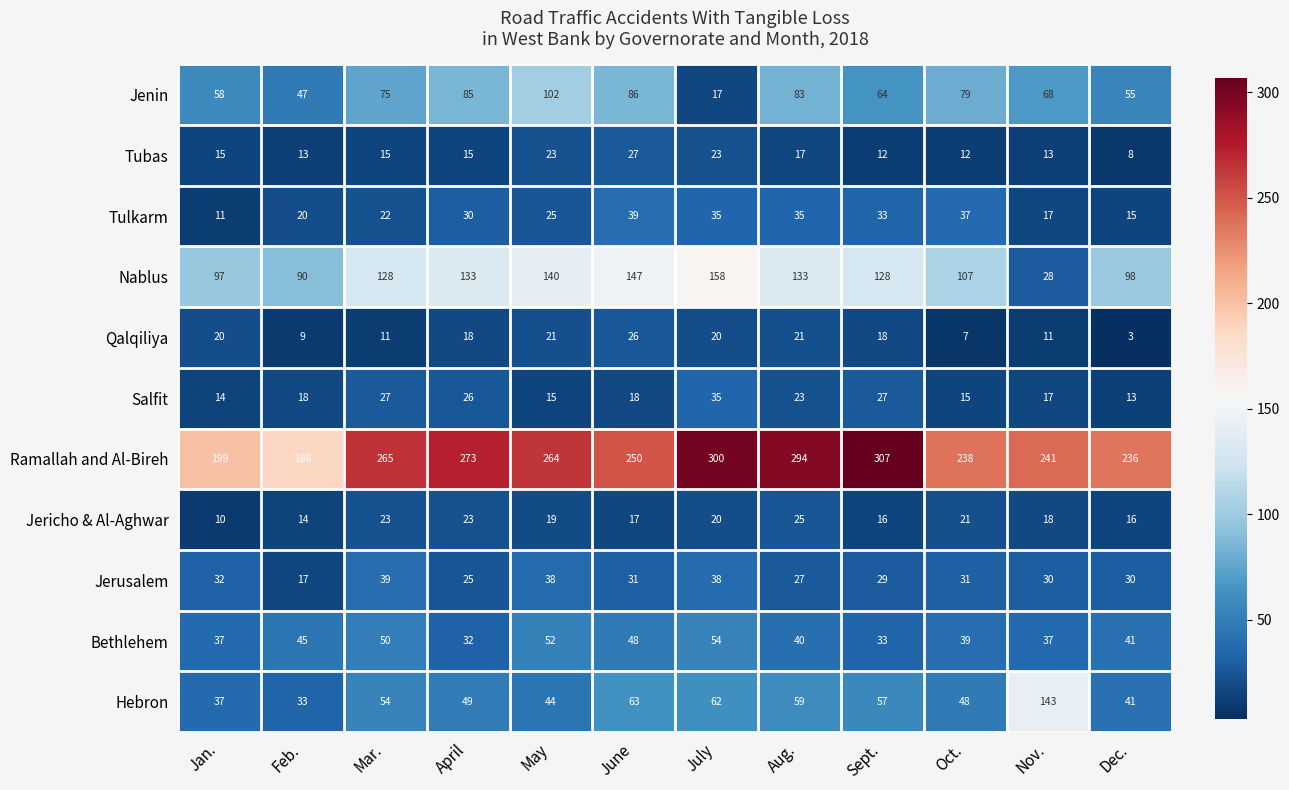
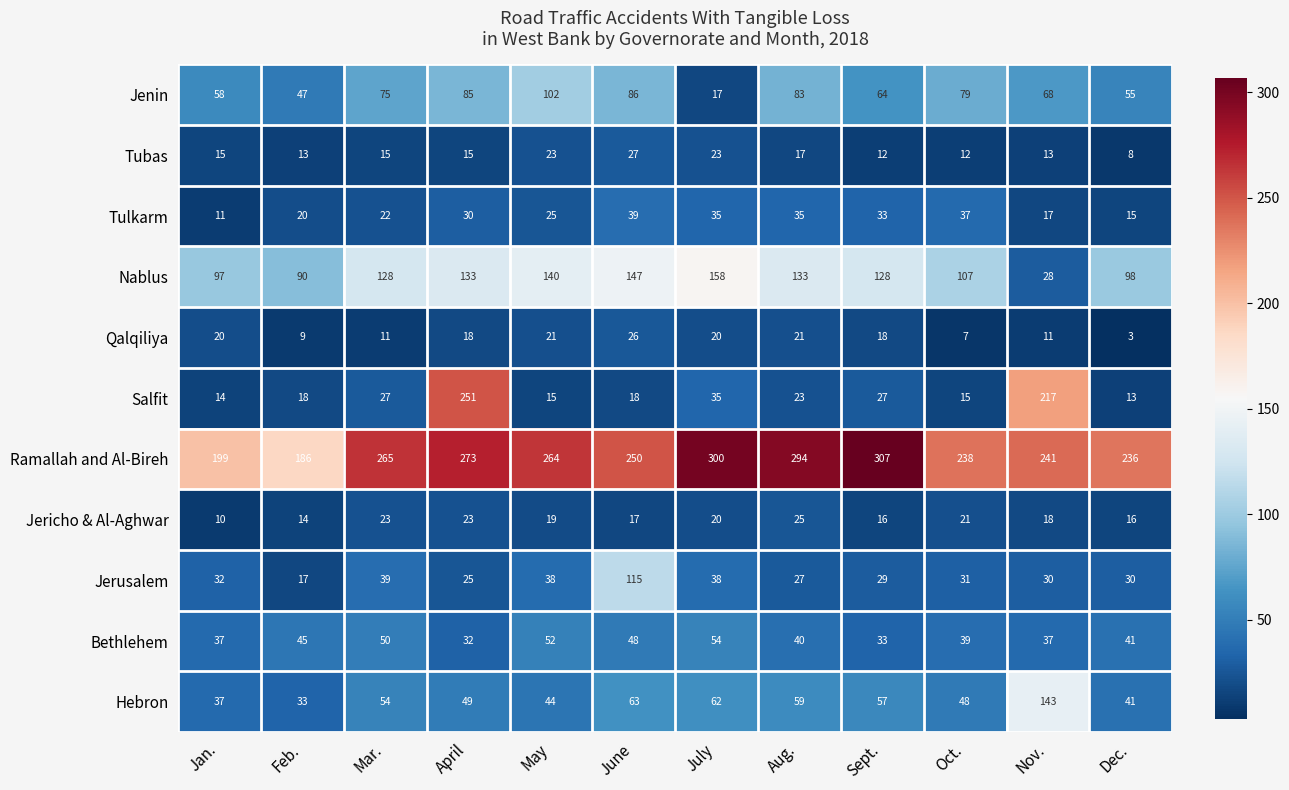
  {
    "Jenin": {
      "Jan.": 58,
      "Feb.": 47,
      "Mar.": 75,
      "April": 85,
      "May": 102,
      "June": 86,
      "July": 17,
      "Aug.": 83,
      "Sept.": 64,
      "Oct.": 79,
      "Nov.": 68,
      "Dec.": 55
    },
    "Tubas": {
      "Jan.": 15,
      "Feb.": 13,
      "Mar.": 15,
      "April": 15,
      "May": 23,
      "June": 27,
      "July": 23,
      "Aug.": 17,
      "Sept.": 12,
      "Oct.": 12,
      "Nov.": 13,
      "Dec.": 8
    },
    "Tulkarm": {
      "Jan.": 11,
      "Feb.": 20,
      "Mar.": 22,
      "April": 30,
      "May": 25,
      "June": 39,
      "July": 35,
      "Aug.": 35,
      "Sept.": 33,
      "Oct.": 37,
      "Nov.": 17,
      "Dec.": 15
    },
    "Nablus": {
      "Jan.": 97,
      "Feb.": 90,
      "Mar.": 128,
      "April": 133,
      "May": 140,
      "June": 147,
      "July": 158,
      "Aug.": 133,
      "Sept.": 128,
      "Oct.": 107,
      "Nov.": 28,
      "Dec.": 98
    },
    "Qalqiliya": {
      "Jan.": 20,
      "Feb.": 9,
      "Mar.": 11,
      "April": 18,
      "May": 21,
      "June": 26,
      "July": 20,
      "Aug.": 21,
      "Sept.": 18,
      "Oct.": 7,
      "Nov.": 11,
      "Dec.": 3
    },
    "Salfit": {
      "Jan.": 14,
      "Feb.": 18,
      "Mar.": 27,
-     "April": 26,
+     "April": 251,
      "May": 15,
      "June": 18,
      "July": 35,
      "Aug.": 23,
      "Sept.": 27,
      "Oct.": 15,
-     "Nov.": 17,
+     "Nov.": 217,
      "Dec.": 13
    },
    "Ramallah and Al-Bireh": {
      "Jan.": 199,
      "Feb.": 186,
      "Mar.": 265,
      "April": 273,
      "May": 264,
      "June": 250,
      "July": 300,
      "Aug.": 294,
      "Sept.": 307,
      "Oct.": 238,
      "Nov.": 241,
      "Dec.": 236
    },
    "Jericho & Al-Aghwar": {
      "Jan.": 10,
      "Feb.": 14,
      "Mar.": 23,
      "April": 23,
      "May": 19,
      "June": 17,
      "July": 20,
      "Aug.": 25,
      "Sept.": 16,
      "Oct.": 21,
      "Nov.": 18,
      "Dec.": 16
    },
    "Jerusalem": {
      "Jan.": 32,
      "Feb.": 17,
      "Mar.": 39,
      "April": 25,
      "May": 38,
-     "June": 31,
+     "June": 115,
      "July": 38,
      "Aug.": 27,
      "Sept.": 29,
      "Oct.": 31,
      "Nov.": 30,
      "Dec.": 30
    },
    "Bethlehem": {
      "Jan.": 37,
      "Feb.": 45,
      "Mar.": 50,
      "April": 32,
      "May": 52,
      "June": 48,
      "July": 54,
      "Aug.": 40,
      "Sept.": 33,
      "Oct.": 39,
      "Nov.": 37,
      "Dec.": 41
    },
    "Hebron": {
      "Jan.": 37,
      "Feb.": 33,
      "Mar.": 54,
      "April": 49,
      "May": 44,
      "June": 63,
      "July": 62,
      "Aug.": 59,
      "Sept.": 57,
      "Oct.": 48,
      "Nov.": 143,
      "Dec.": 41
    }
  }
